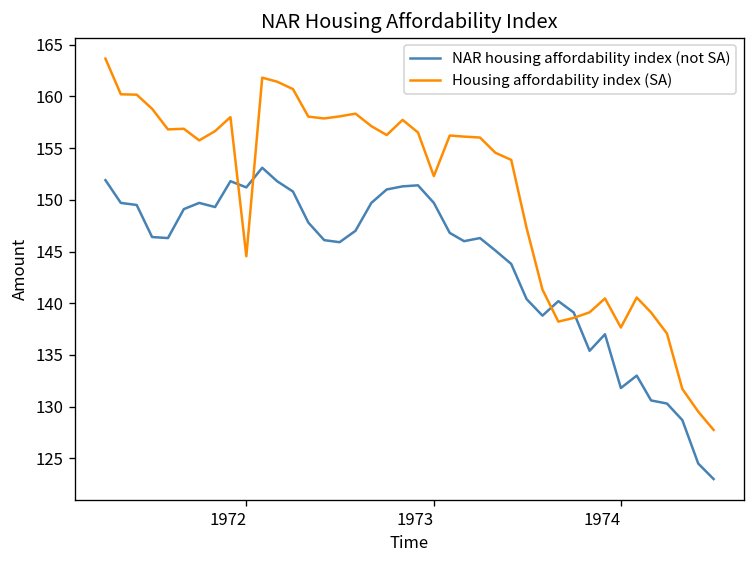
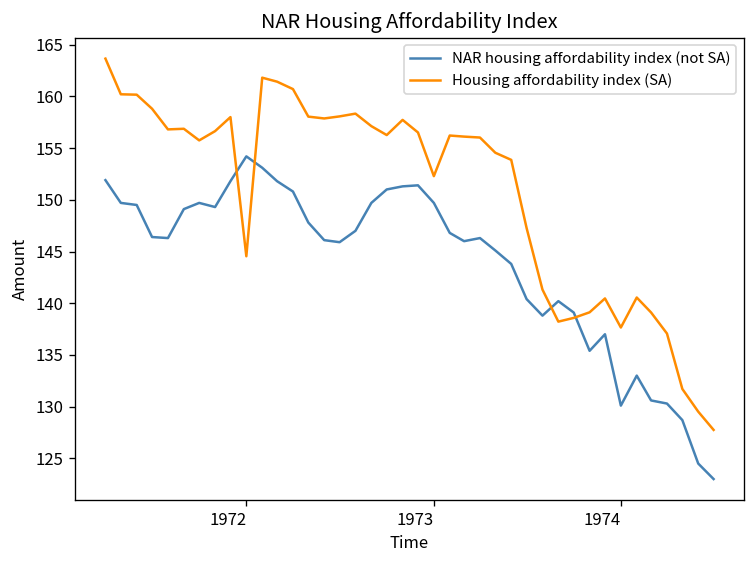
  {
    "NAR housing affordability index (not SA)": {
-     "1972": 151,
+     "1972": 154,
      "1973": 150,
-     "1974": 132
+     "1974": 130
    },
    "Housing affordability index (SA)": {
      "1972": 145,
      "1973": 152,
      "1974": 138
    }
  }
